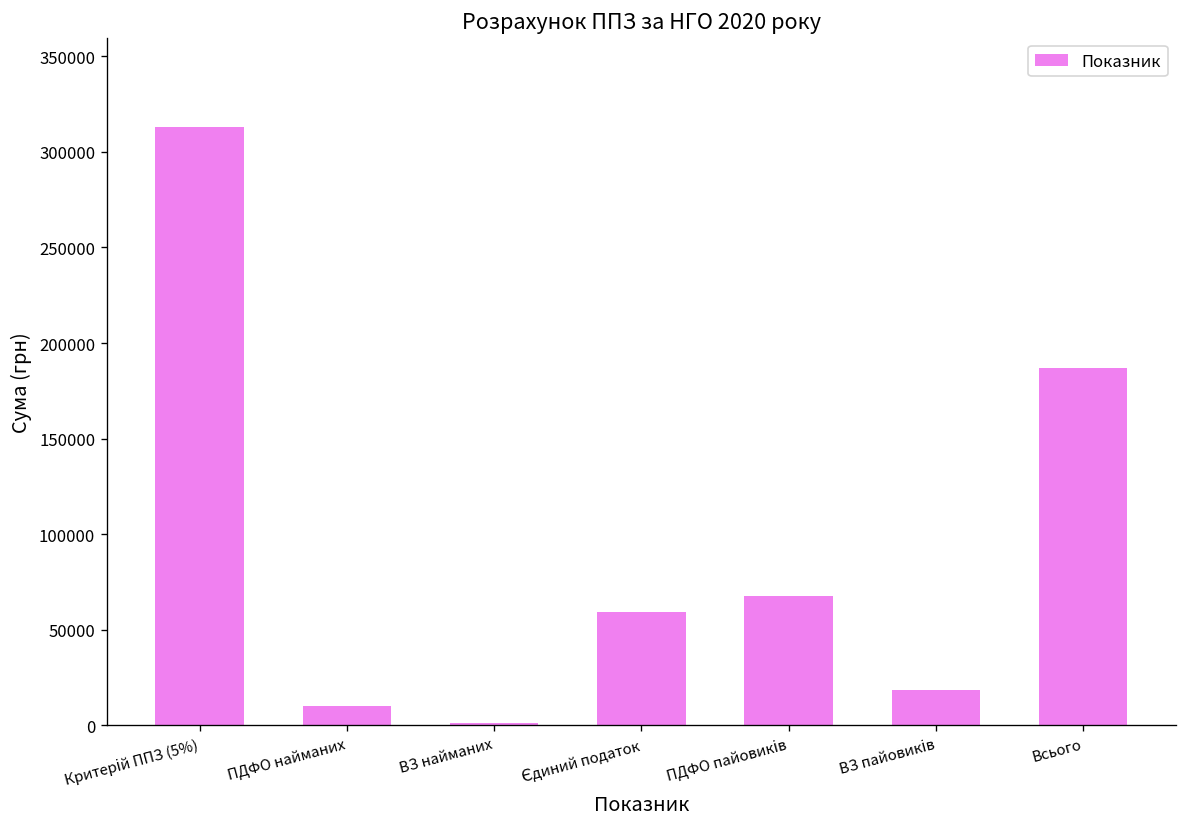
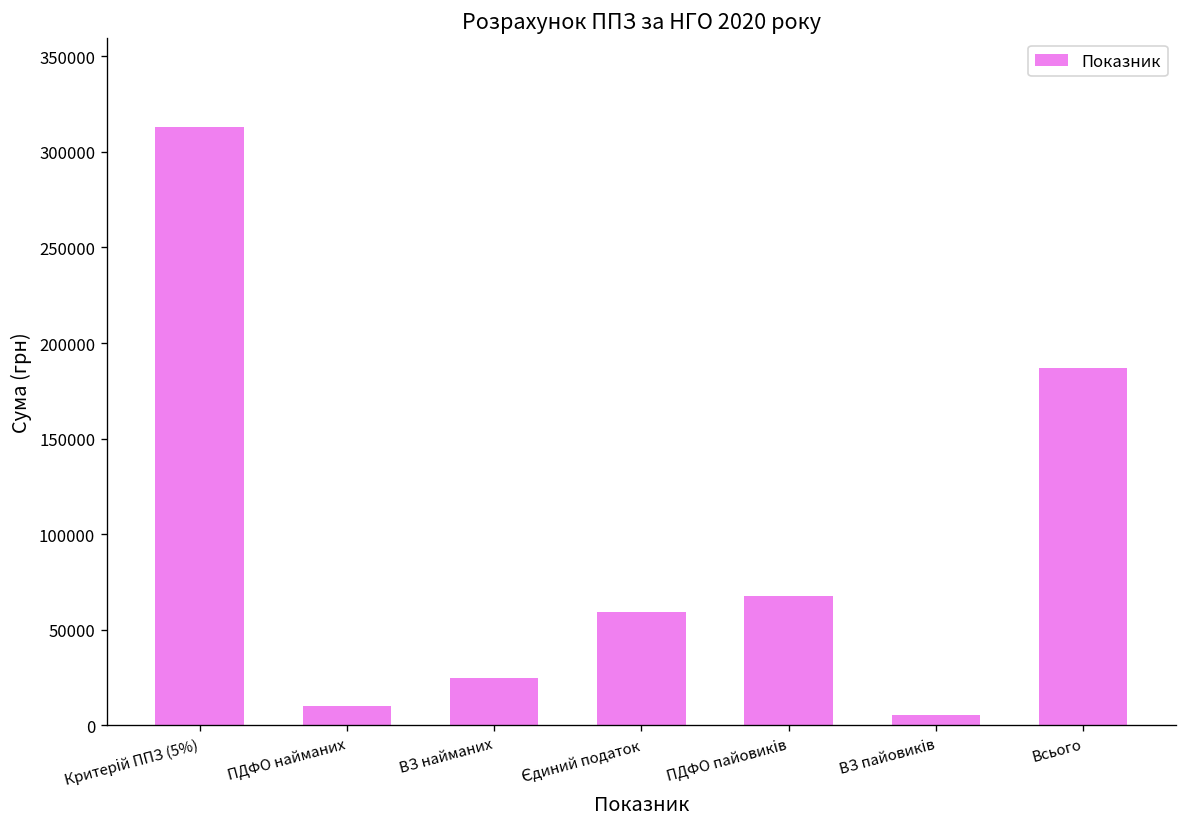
  {
    "Критерій ППЗ (5%)": 313000,
    "ПДФО найманих": 10000,
-   "ВЗ найманих": 1000,
+   "ВЗ найманих": 25000,
    "Єдиний податок": 59000,
    "ПДФО пайовиків": 68000,
-   "ВЗ пайовиків": 18000,
+   "ВЗ пайовиків": 6000,
    "Всього": 187000
  }
